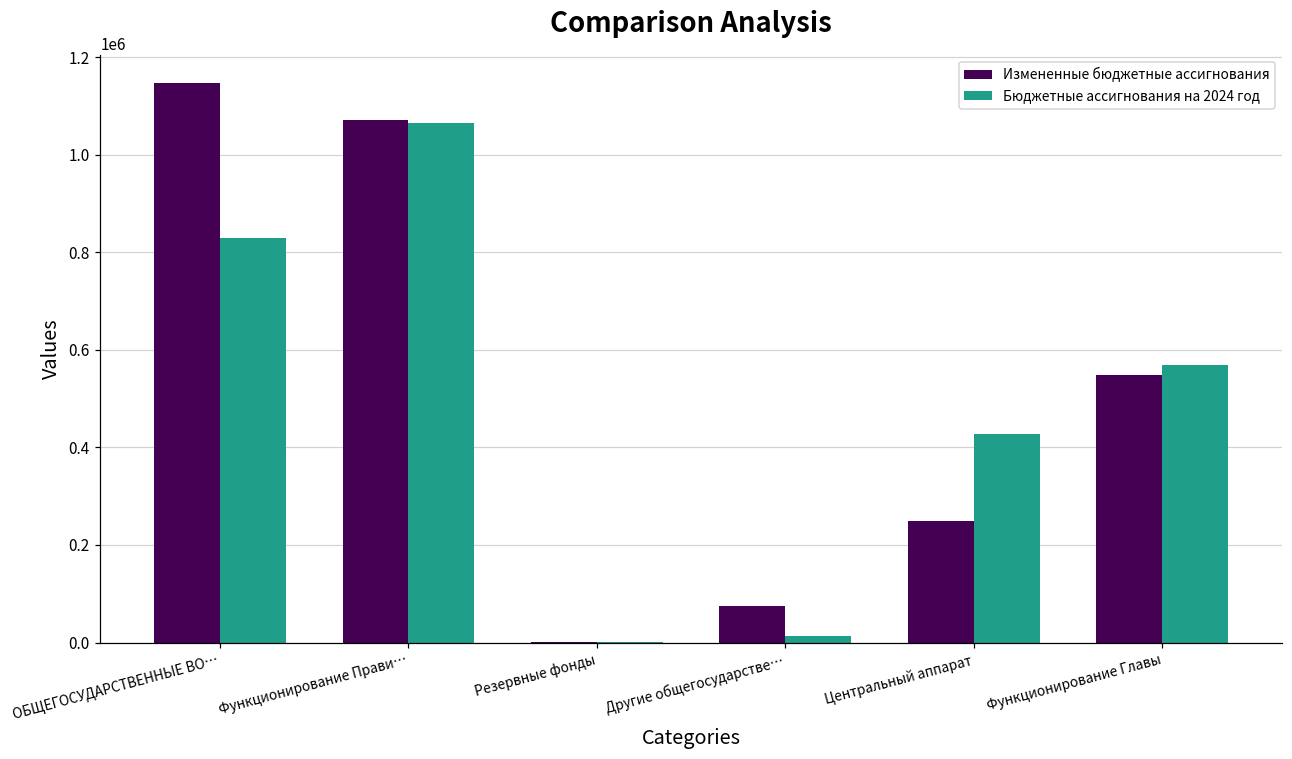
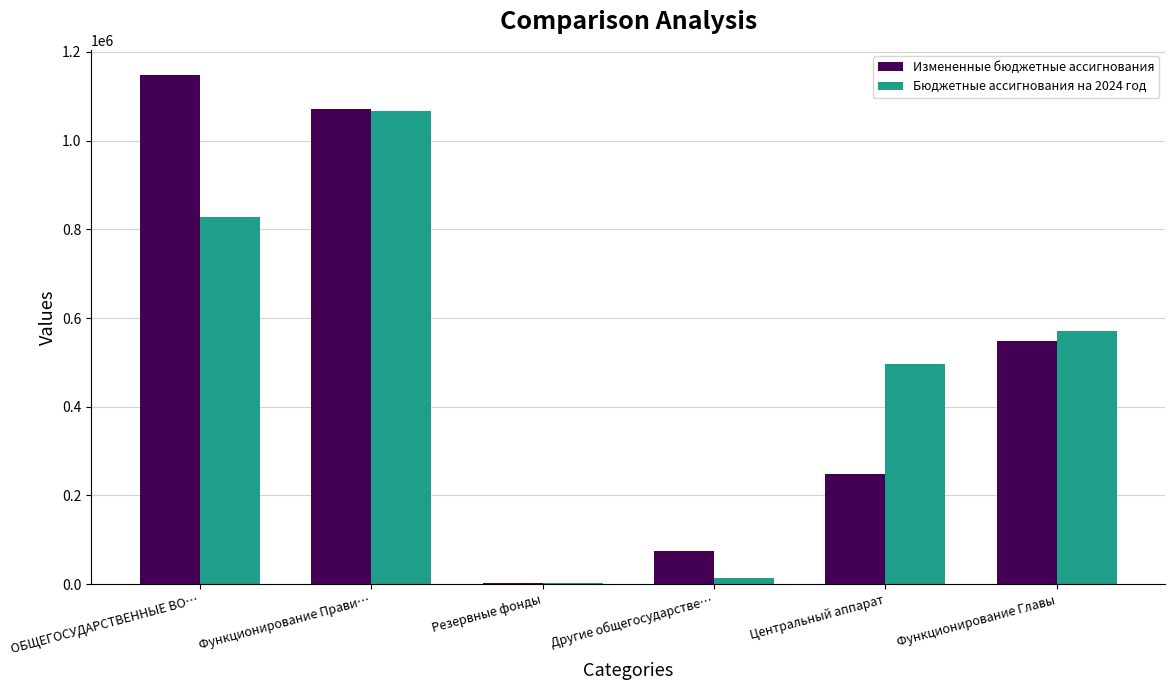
  {
    "Измененные бюджетные ассигнования": {
      "ОБЩЕГОСУДАРСТВЕННЫЕ ВО…": 1150000,
      "Функционирование Прави…": 1070000,
      "Другие общегосударстве…": 80000,
      "Центральный аппарат": 250000,
      "Функционирование Главы": 550000
    },
    "Бюджетные ассигнования на 2024 год": {
      "ОБЩЕГОСУДАРСТВЕННЫЕ ВО…": 830000,
      "Функционирование Прави…": 1070000,
      "Другие общегосударстве…": 10000,
-     "Центральный аппарат": 430000,
+     "Центральный аппарат": 500000,
      "Функционирование Главы": 570000
    }
  }
